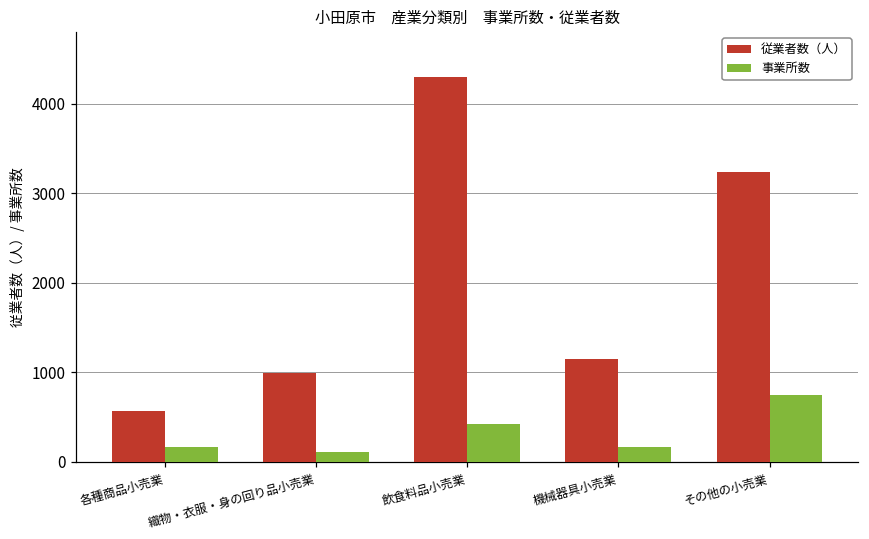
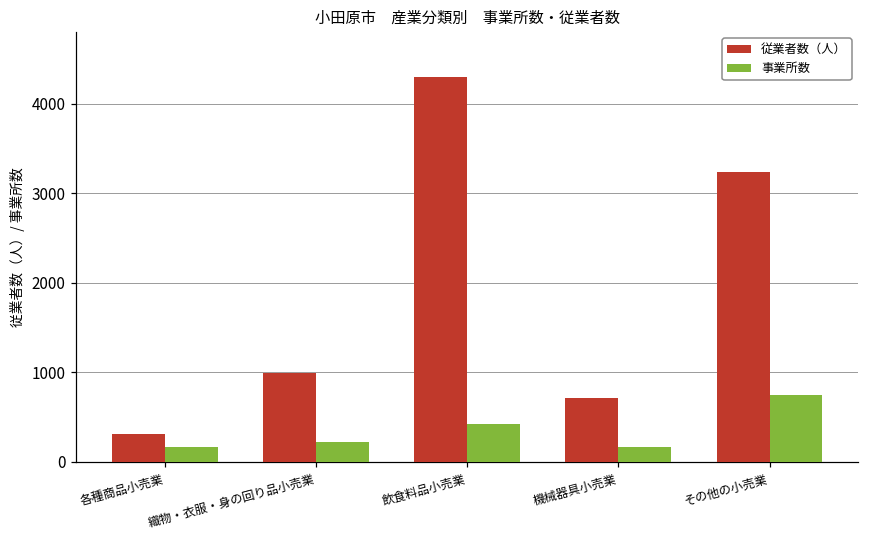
  {
    "従業者数（人）": {
-     "各種商品小売業": 600,
+     "各種商品小売業": 300,
      "織物・衣服・身の回り品小売業": 1000,
      "飲食料品小売業": 4300,
-     "機械器具小売業": 1100,
+     "機械器具小売業": 700,
      "その他の小売業": 3200
    },
    "事業所数": {
      "各種商品小売業": 200,
-     "織物・衣服・身の回り品小売業": 100,
+     "織物・衣服・身の回り品小売業": 200,
      "飲食料品小売業": 400,
      "機械器具小売業": 200,
      "その他の小売業": 700
    }
  }
